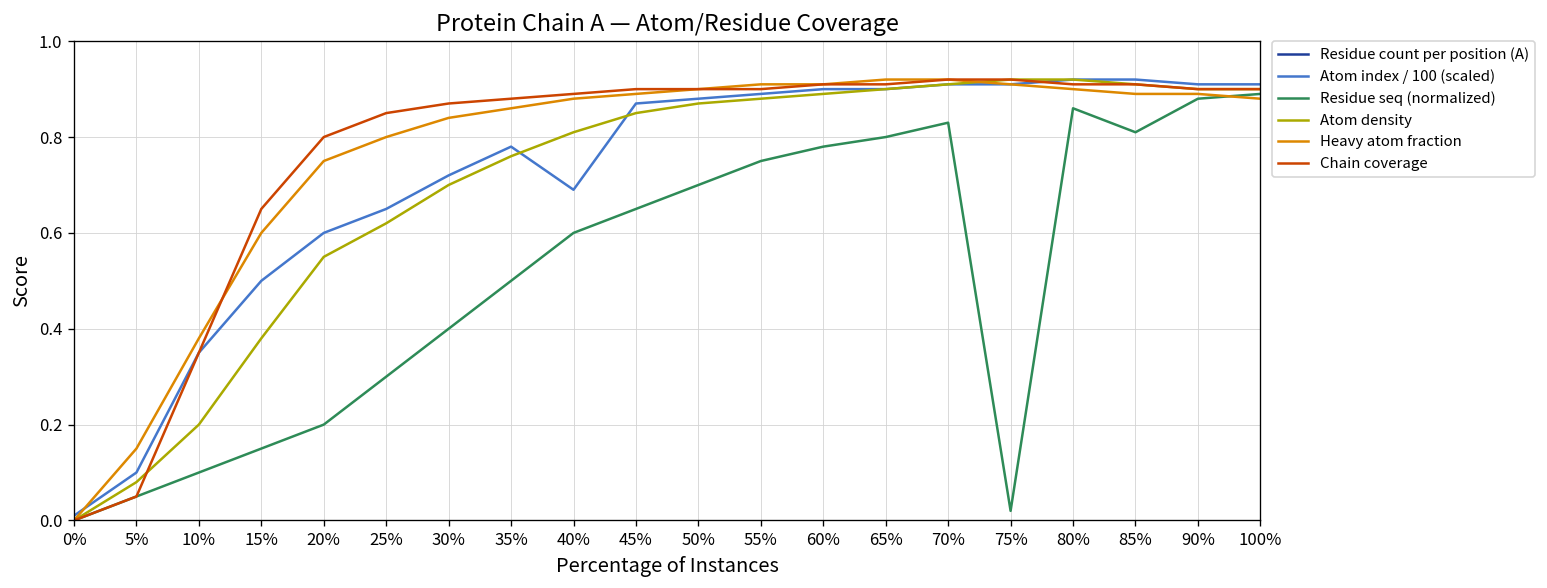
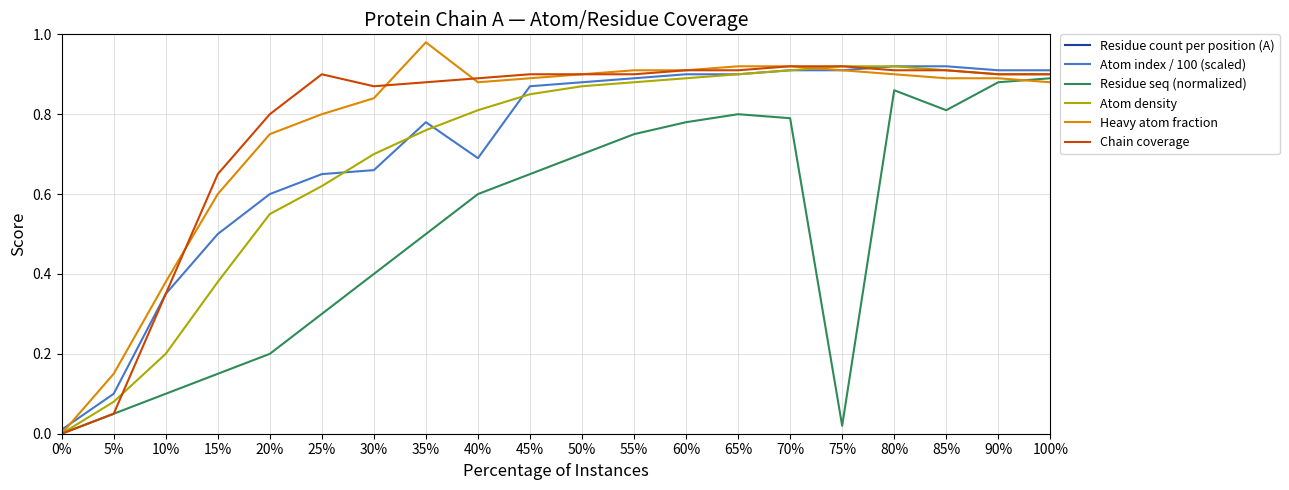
  {
    "Atom index / 100 (scaled)": {
      "0%": 0.01,
      "5%": 0.10,
      "15%": 0.50,
      "20%": 0.60,
      "25%": 0.65,
-     "30%": 0.72,
+     "30%": 0.66,
      "35%": 0.78,
      "40%": 0.69,
      "45%": 0.87,
      "50%": 0.88,
      "55%": 0.89,
      "60%": 0.90,
      "85%": 0.92,
      "90%": 0.91,
      "100%": 0.91
    },
    "Residue seq (normalized)": {
      "10%": 0.10,
      "15%": 0.15,
      "20%": 0.20,
      "25%": 0.30,
      "30%": 0.40,
      "35%": 0.50,
      "40%": 0.60,
      "45%": 0.65,
      "50%": 0.70,
      "55%": 0.75,
      "60%": 0.78,
      "65%": 0.80,
-     "70%": 0.83,
+     "70%": 0.79,
      "75%": 0.02,
      "80%": 0.86,
      "85%": 0.81,
      "90%": 0.88,
      "100%": 0.89
    },
    "Atom density": {
      "5%": 0.08,
      "10%": 0.20,
      "15%": 0.38,
      "20%": 0.55,
      "25%": 0.62,
      "30%": 0.70,
      "35%": 0.76,
      "40%": 0.81,
      "45%": 0.85,
      "50%": 0.87,
      "55%": 0.88,
      "60%": 0.89
    },
    "Heavy atom fraction": {
      "5%": 0.15,
      "10%": 0.38,
      "15%": 0.60,
      "20%": 0.75,
      "25%": 0.80,
      "30%": 0.84,
-     "35%": 0.86,
+     "35%": 0.98,
      "40%": 0.88,
      "45%": 0.89,
      "55%": 0.91,
      "65%": 0.92,
      "80%": 0.90,
      "85%": 0.89,
      "90%": 0.89,
      "100%": 0.88
    },
    "Chain coverage": {
      "15%": 0.65,
      "20%": 0.80,
-     "25%": 0.85,
+     "25%": 0.90,
      "30%": 0.87,
      "35%": 0.88,
      "40%": 0.89,
      "45%": 0.90,
      "55%": 0.90,
      "65%": 0.91,
      "80%": 0.91
    }
  }
